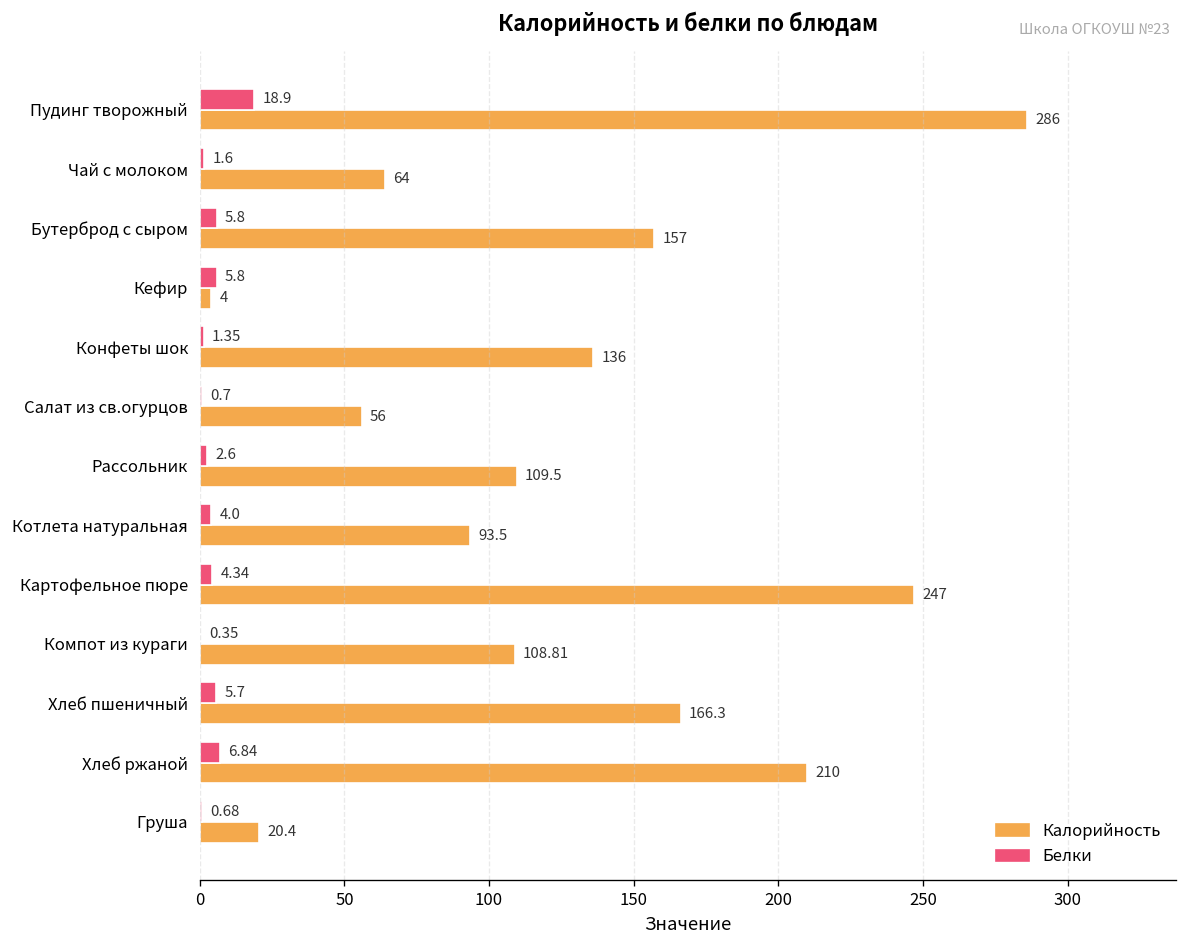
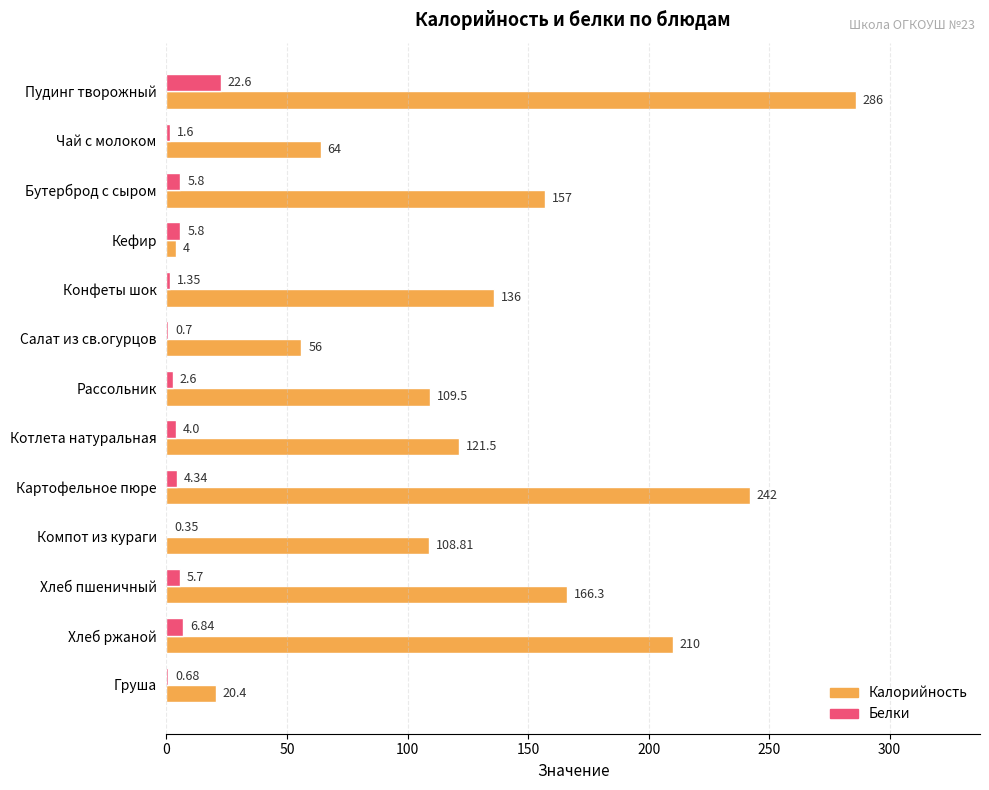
  {
    "Калорийность": {
      "Пудинг творожный": 286,
      "Чай с молоком": 64,
      "Бутерброд с сыром": 157,
      "Кефир": 4,
      "Конфеты шок": 136,
      "Салат из св.огурцов": 56,
      "Рассольник": 109.5,
-     "Котлета натуральная": 93.5,
-     "Картофельное пюре": 247,
+     "Котлета натуральная": 121.5,
+     "Картофельное пюре": 242,
      "Компот из кураги": 108.81,
      "Хлеб пшеничный": 166.3,
      "Хлеб ржаной": 210,
      "Груша": 20.4
    },
    "Белки": {
-     "Пудинг творожный": 18.9,
+     "Пудинг творожный": 22.6,
      "Чай с молоком": 1.6,
      "Бутерброд с сыром": 5.8,
      "Кефир": 5.8,
      "Конфеты шок": 1.35,
      "Салат из св.огурцов": 0.7,
      "Рассольник": 2.6,
      "Котлета натуральная": 4.0,
      "Картофельное пюре": 4.34,
      "Компот из кураги": 0.35,
      "Хлеб пшеничный": 5.7,
      "Хлеб ржаной": 6.84,
      "Груша": 0.68
    }
  }
